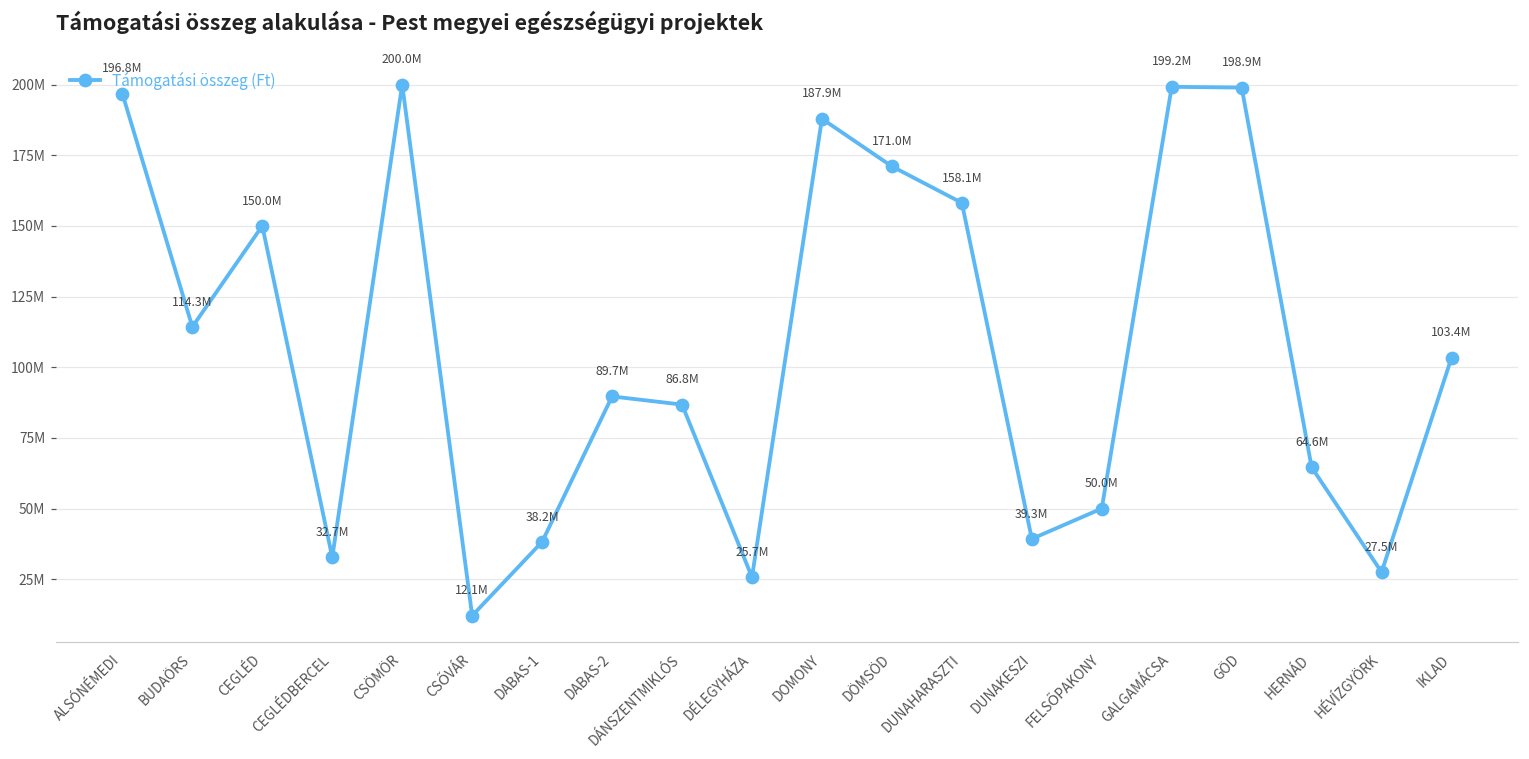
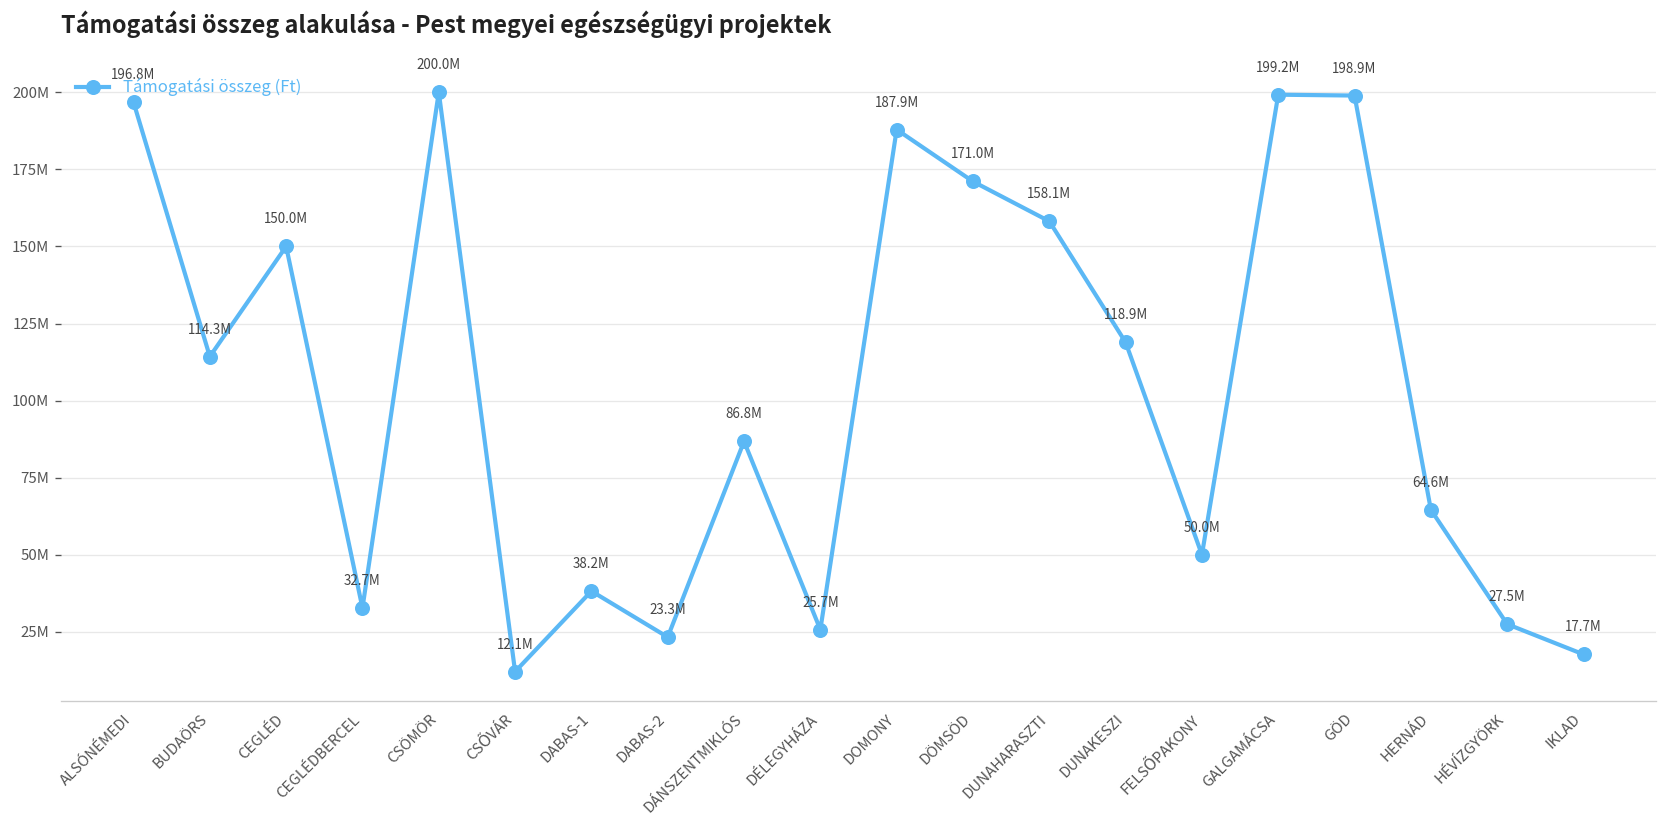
  {
    "ALSÓNÉMEDI": "196.8M",
    "BUDAÖRS": "114.3M",
    "CEGLÉD": "150.0M",
    "CEGLÉDBERCEL": "32.7M",
    "CSÖMÖR": "200.0M",
    "CSŐVÁR": "12.1M",
    "DABAS-1": "38.2M",
-   "DABAS-2": "89.7M",
+   "DABAS-2": "23.3M",
    "DÁNSZENTMIKLÓS": "86.8M",
    "DÉLEGYHÁZA": "25.7M",
    "DOMONY": "187.9M",
    "DÖMSÖD": "171.0M",
    "DUNAHARASZTI": "158.1M",
-   "DUNAKESZI": "39.3M",
+   "DUNAKESZI": "118.9M",
    "FELSŐPAKONY": "50.0M",
    "GALGAMÁCSA": "199.2M",
    "GÖD": "198.9M",
    "HERNÁD": "64.6M",
    "HÉVÍZGYÖRK": "27.5M",
-   "IKLAD": "103.4M"
+   "IKLAD": "17.7M"
  }
